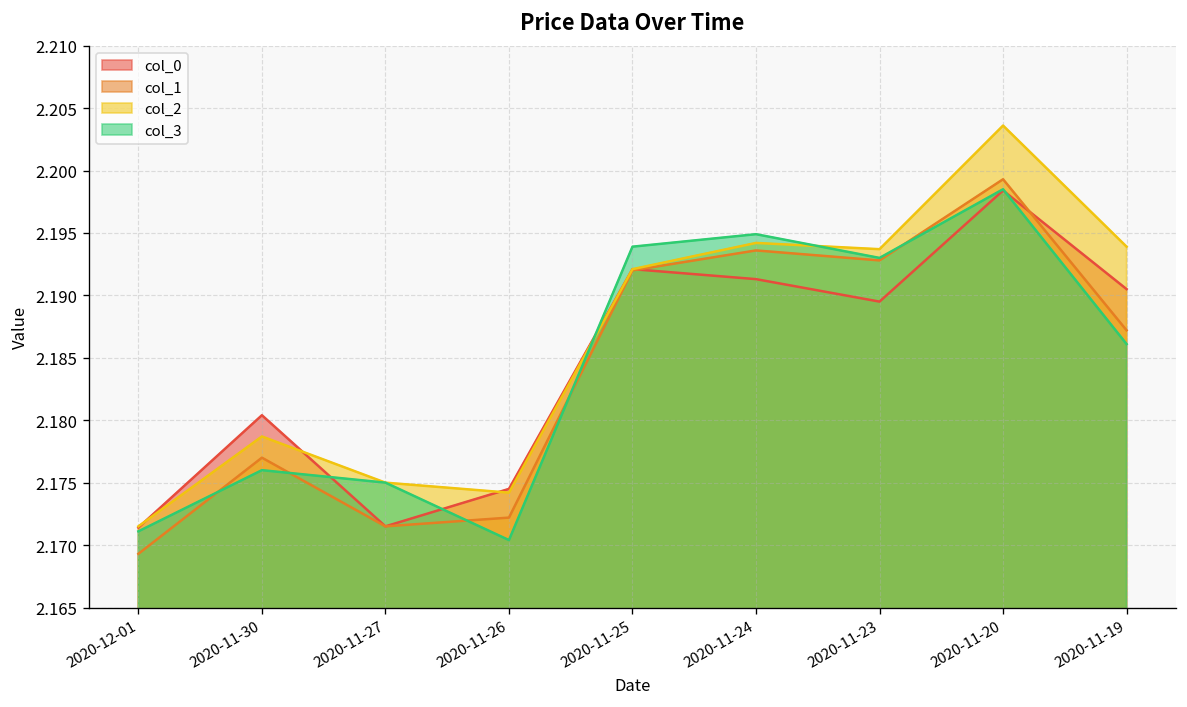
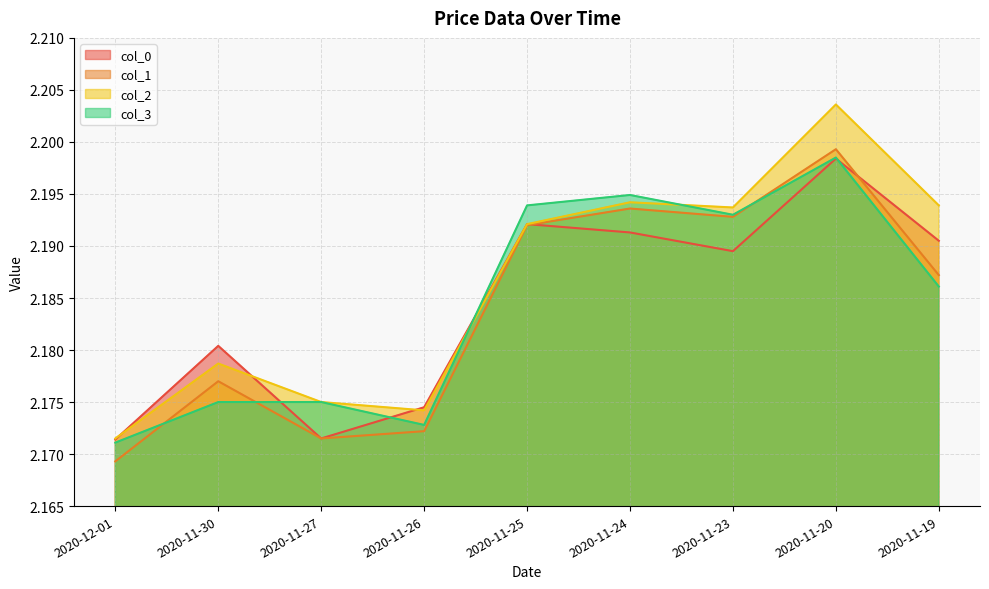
  {
    "col_3": {
      "2020-12-01": 2.1711,
-     "2020-11-30": 2.176,
-     "2020-11-26": 2.1704,
+     "2020-11-30": 2.175,
+     "2020-11-26": 2.1728,
      "2020-11-25": 2.1939,
      "2020-11-24": 2.1949,
      "2020-11-19": 2.1861
    }
  }
